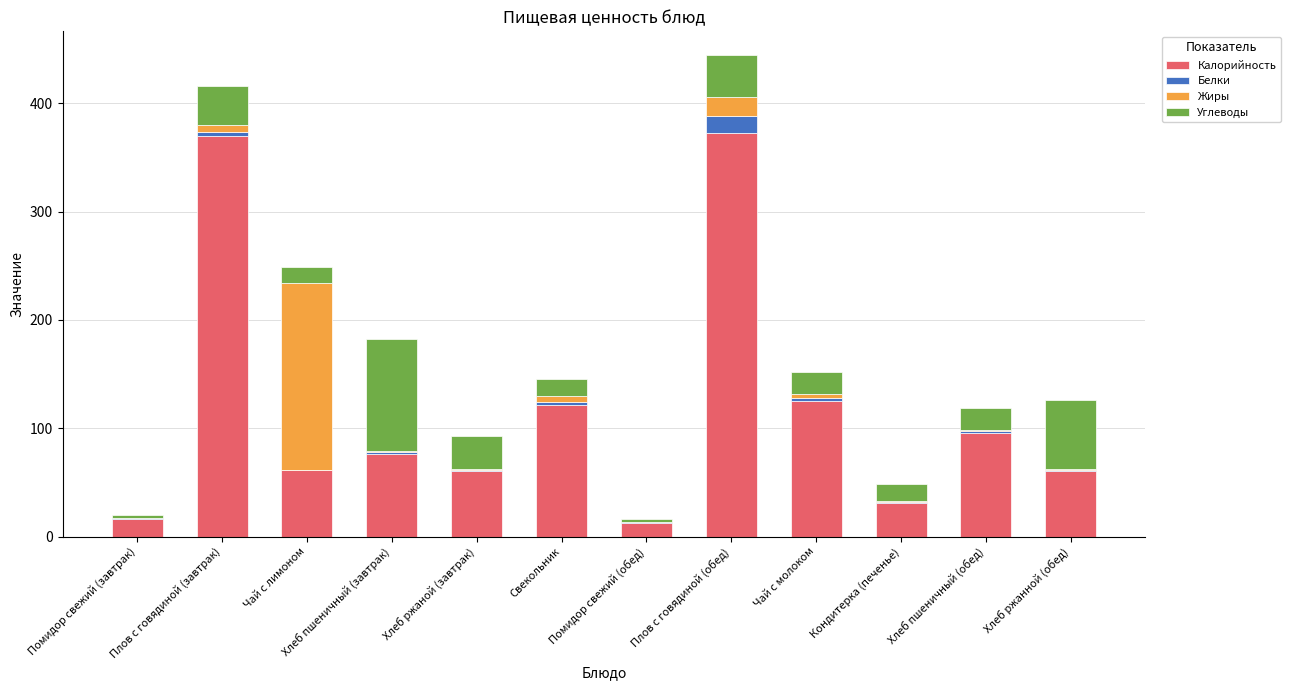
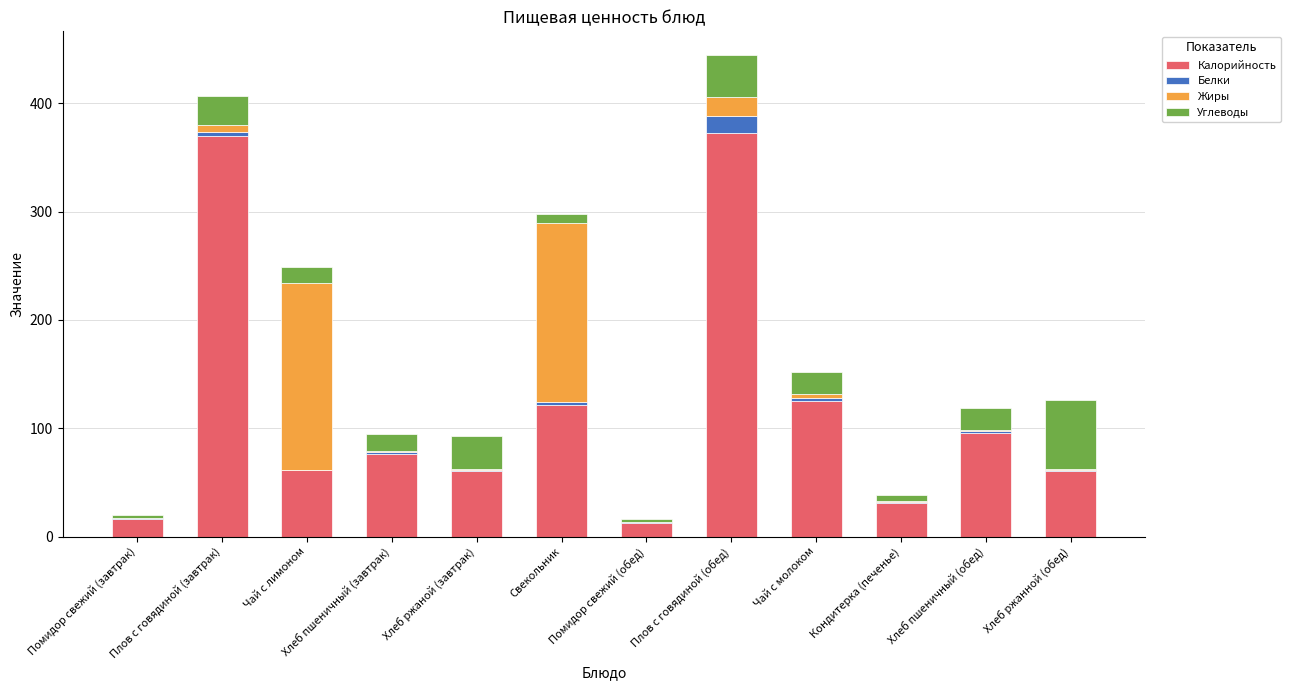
  {
    "Калорийность": {
      "Помидор свежий (завтрак)": 16,
      "Плов с говядиной (завтрак)": 370,
      "Чай с лимоном": 62,
      "Хлеб пшеничный (завтрак)": 76,
      "Хлеб ржаной (завтрак)": 60,
      "Свекольник": 122,
      "Помидор свежий (обед)": 13,
      "Плов с говядиной (обед)": 373,
      "Чай с молоком": 125,
      "Кондитерка (печенье)": 31,
      "Хлеб пшеничный (обед)": 95,
      "Хлеб ржанной (обед)": 60
    },
    "Белки": {
      "Плов с говядиной (завтрак)": 4,
      "Свекольник": 3,
      "Плов с говядиной (обед)": 15,
      "Чай с молоком": 3,
      "Хлеб пшеничный (обед)": 3
    },
    "Жиры": {
      "Плов с говядиной (завтрак)": 6,
      "Чай с лимоном": 172,
-     "Свекольник": 5,
+     "Свекольник": 165,
      "Плов с говядиной (обед)": 18,
      "Чай с молоком": 3
    },
    "Углеводы": {
      "Помидор свежий (завтрак)": 3,
-     "Плов с говядиной (завтрак)": 36,
+     "Плов с говядиной (завтрак)": 27,
      "Чай с лимоном": 15,
-     "Хлеб пшеничный (завтрак)": 104,
+     "Хлеб пшеничный (завтрак)": 16,
      "Хлеб ржаной (завтрак)": 30,
-     "Свекольник": 16,
+     "Свекольник": 8,
      "Плов с говядиной (обед)": 39,
      "Чай с молоком": 21,
-     "Кондитерка (печенье)": 16,
+     "Кондитерка (печенье)": 6,
      "Хлеб пшеничный (обед)": 20,
      "Хлеб ржанной (обед)": 64
    }
  }
